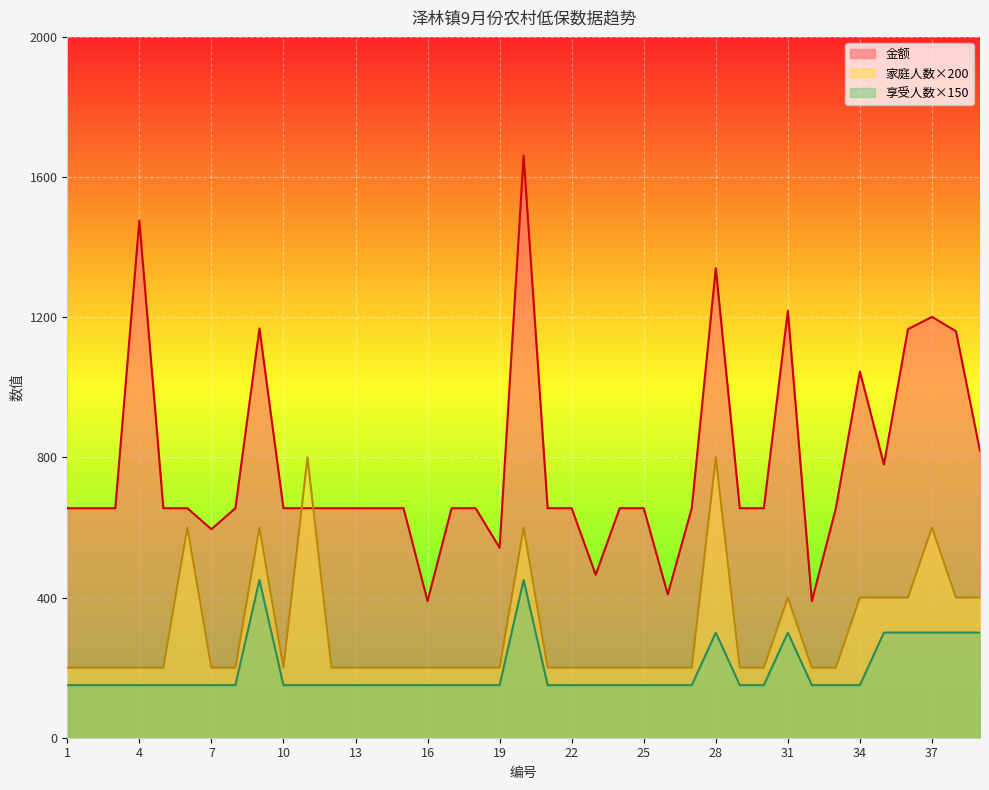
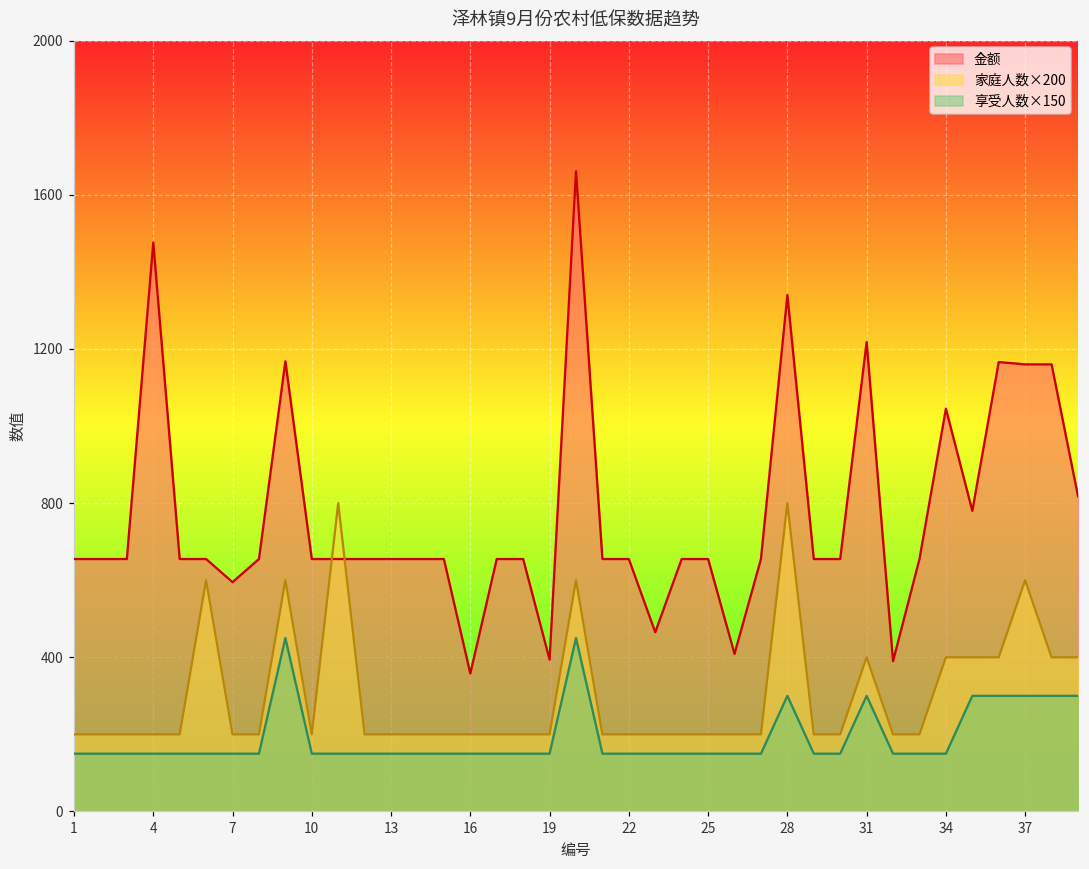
  {
    "金额": {
      "1": 660,
      "4": 1480,
      "7": 600,
      "10": 660,
      "13": 660,
-     "16": 390,
-     "19": 540,
+     "16": 360,
+     "19": 390,
      "22": 660,
      "25": 660,
      "28": 1340,
      "31": 1220,
      "34": 1050,
-     "37": 1200
+     "37": 1160
    },
    "家庭人数×200": {
      "1": 200,
      "4": 200,
      "7": 200,
      "10": 200,
      "13": 200,
      "16": 200,
      "19": 200,
      "22": 200,
      "25": 200,
      "28": 800,
      "31": 400,
      "34": 400,
      "37": 600
    },
    "享受人数×150": {
      "1": 150,
      "4": 150,
      "7": 150,
      "10": 150,
      "13": 150,
      "16": 150,
      "19": 150,
      "22": 150,
      "25": 150,
      "28": 300,
      "31": 300,
      "34": 150,
      "37": 300
    }
  }
